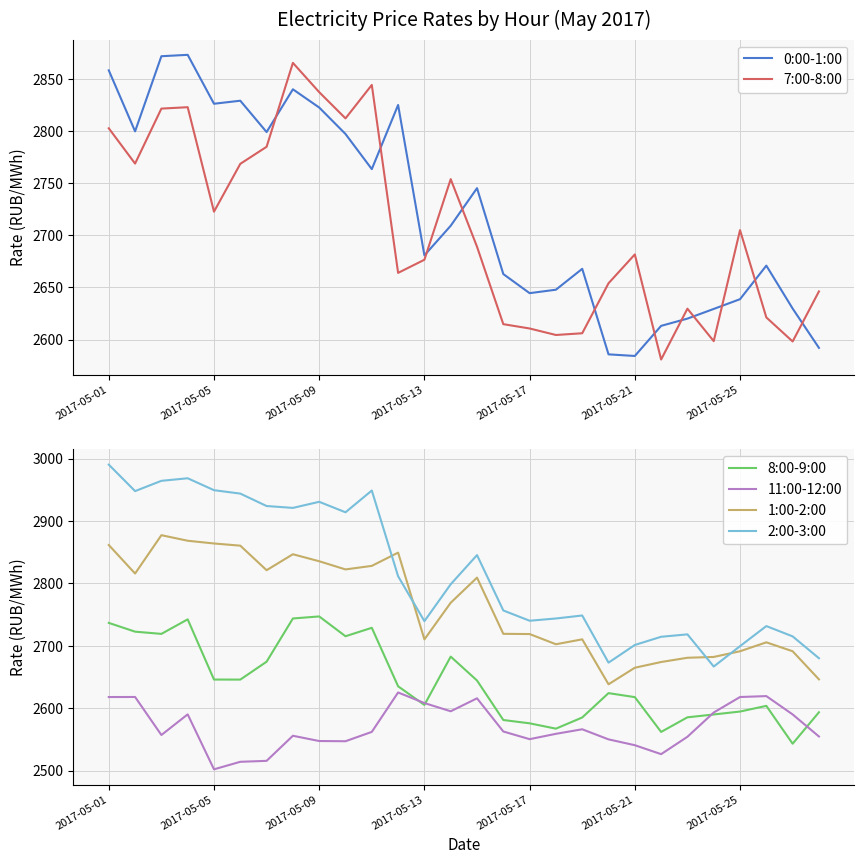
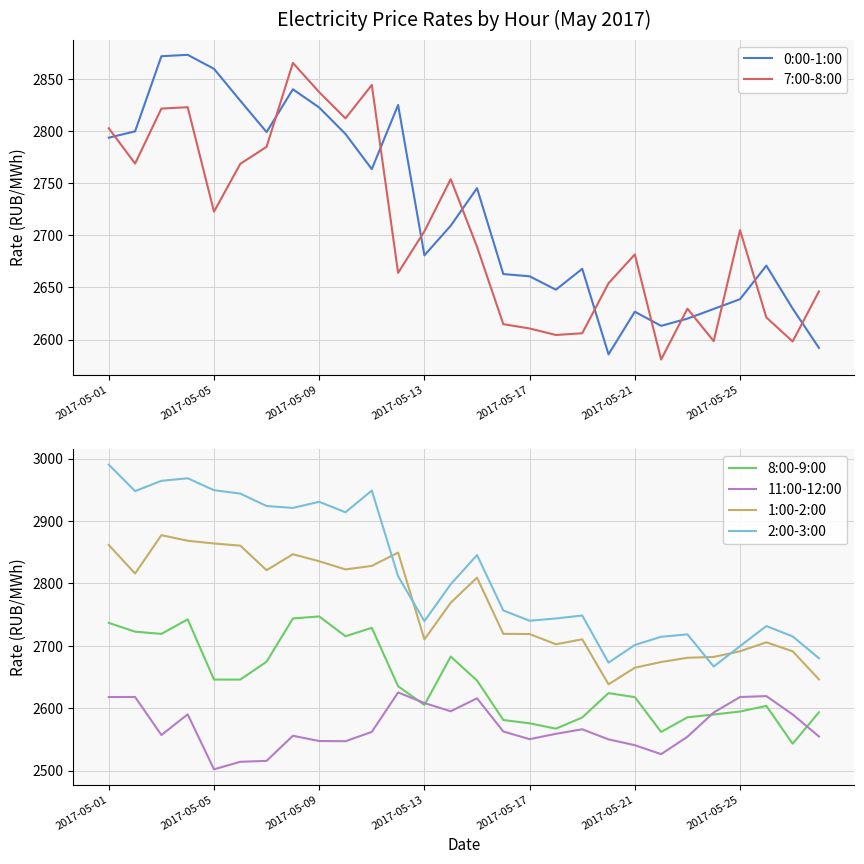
  {
    "Electricity Price Rates by Hour (May 2017)": {
      "0:00-1:00": {
-       "2017-05-01": 2858,
-       "2017-05-05": 2826,
+       "2017-05-01": 2794,
+       "2017-05-05": 2860,
        "2017-05-09": 2823,
        "2017-05-13": 2681,
-       "2017-05-17": 2645,
-       "2017-05-21": 2584,
+       "2017-05-17": 2661,
+       "2017-05-21": 2627,
        "2017-05-25": 2639
      },
      "7:00-8:00": {
        "2017-05-01": 2803,
        "2017-05-05": 2723,
        "2017-05-09": 2838,
-       "2017-05-13": 2677,
+       "2017-05-13": 2704,
        "2017-05-17": 2611,
        "2017-05-21": 2682,
        "2017-05-25": 2705
      }
    }
  }
